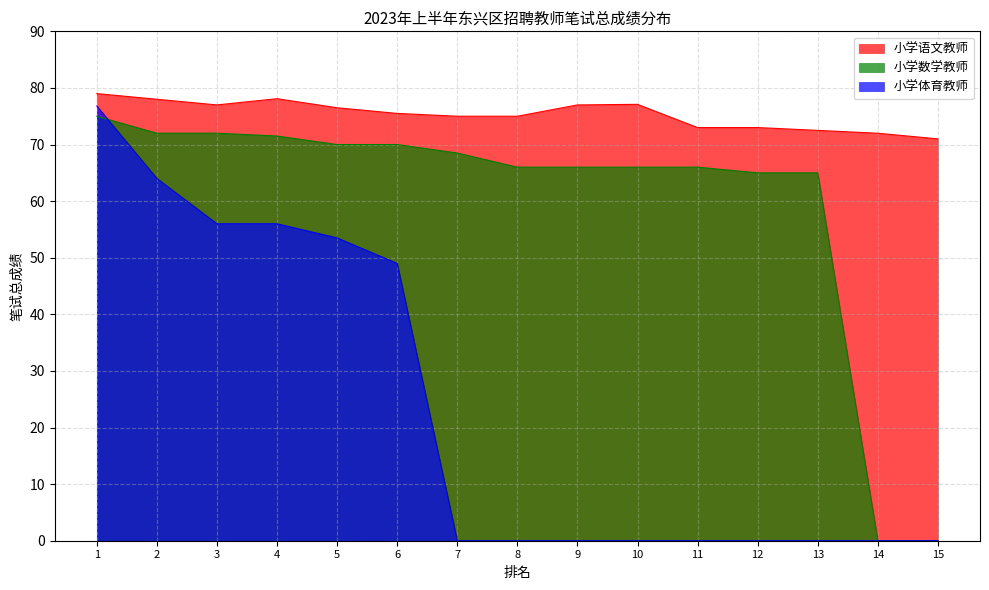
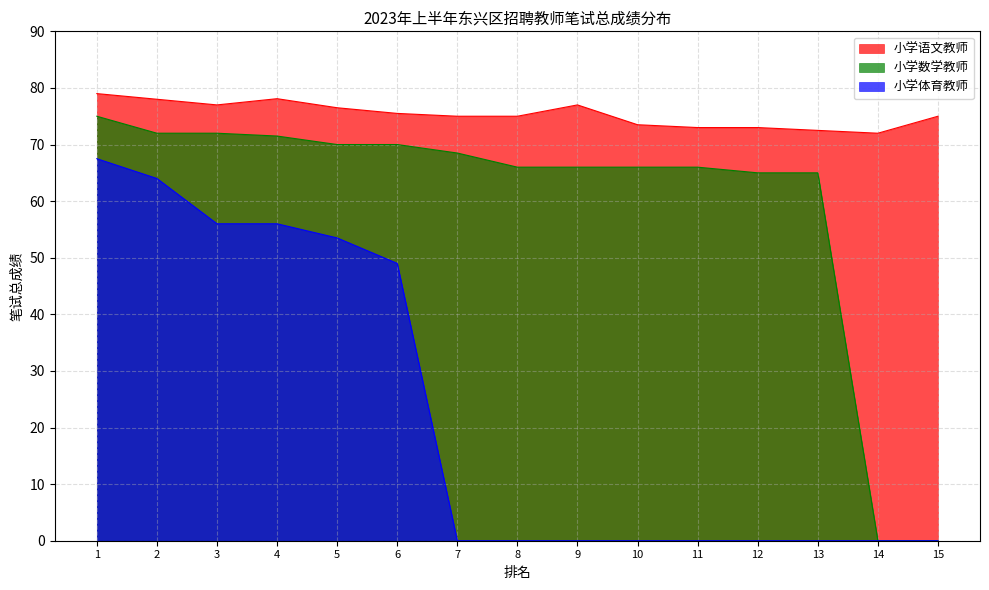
  {
    "小学语文教师": {
      "1": 79,
      "2": 78,
      "3": 77,
      "4": 78,
      "5": 77,
      "6": 76,
      "7": 75,
      "8": 75,
      "9": 77,
-     "10": 77,
+     "10": 74,
      "11": 73,
      "12": 73,
      "13": 73,
      "14": 72,
-     "15": 71
+     "15": 75
    },
    "小学数学教师": {
      "1": 75,
      "2": 72,
      "3": 72,
      "4": 72,
      "5": 70,
      "6": 70,
      "7": 69,
      "8": 66,
      "9": 66,
      "10": 66,
      "11": 66,
      "12": 65,
      "13": 65
    },
    "小学体育教师": {
-     "1": 77,
+     "1": 68,
      "2": 64,
      "3": 56,
      "4": 56,
      "5": 54,
      "6": 49,
      "7": 0,
      "8": 0,
      "9": 0,
      "10": 0,
      "11": 0,
      "12": 0,
      "13": 0
    }
  }
